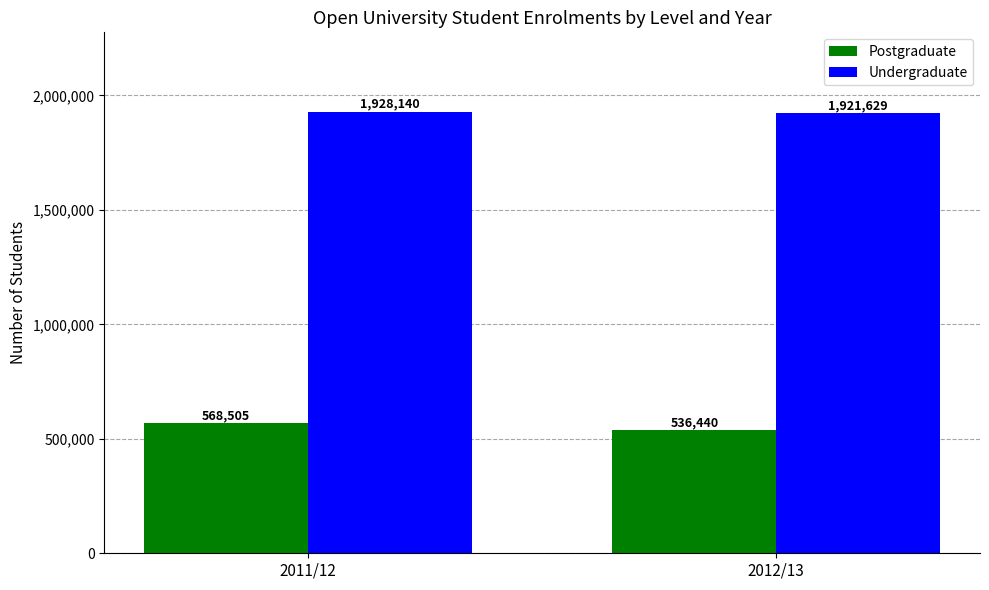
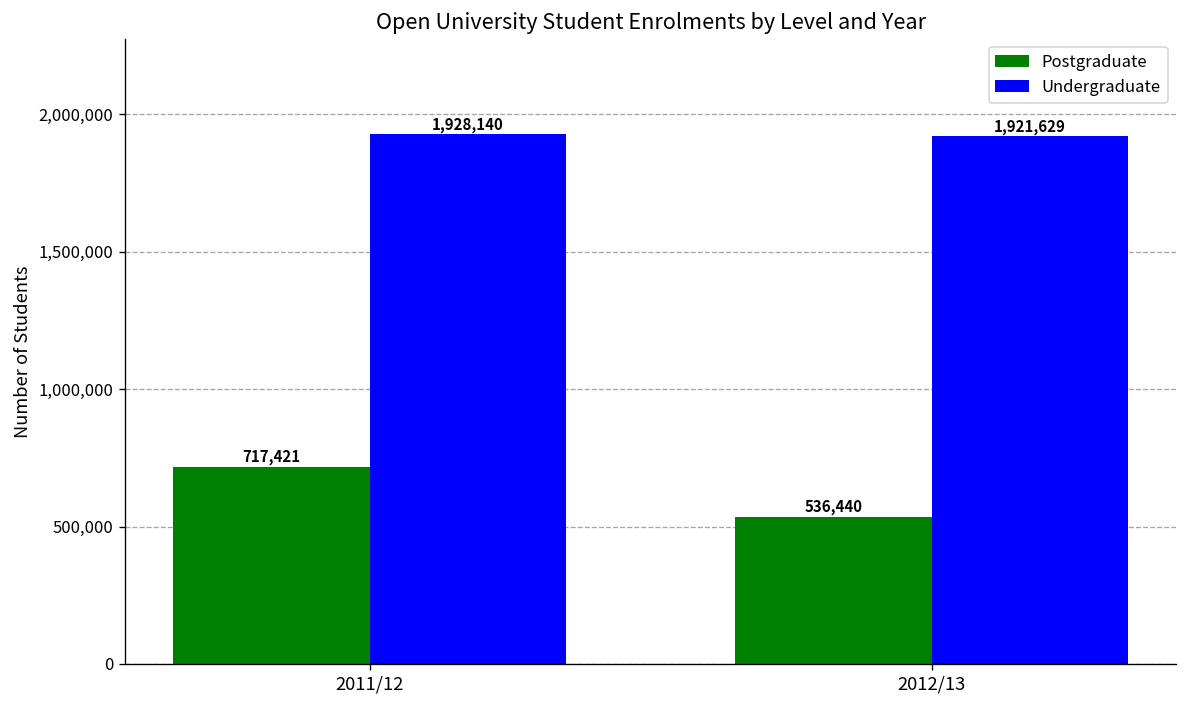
  {
    "Postgraduate": {
-     "2011/12": "568,505",
+     "2011/12": "717,421",
      "2012/13": "536,440"
    },
    "Undergraduate": {
      "2011/12": "1,928,140",
      "2012/13": "1,921,629"
    }
  }
